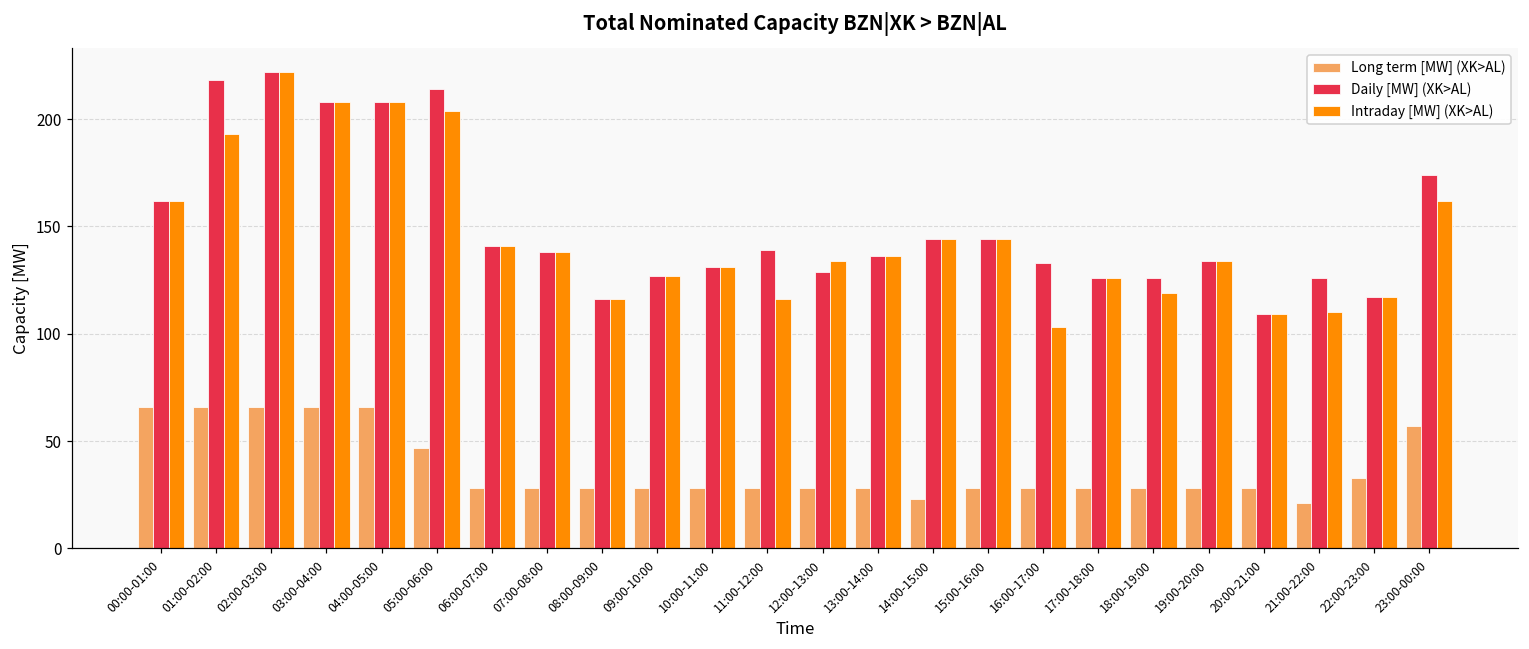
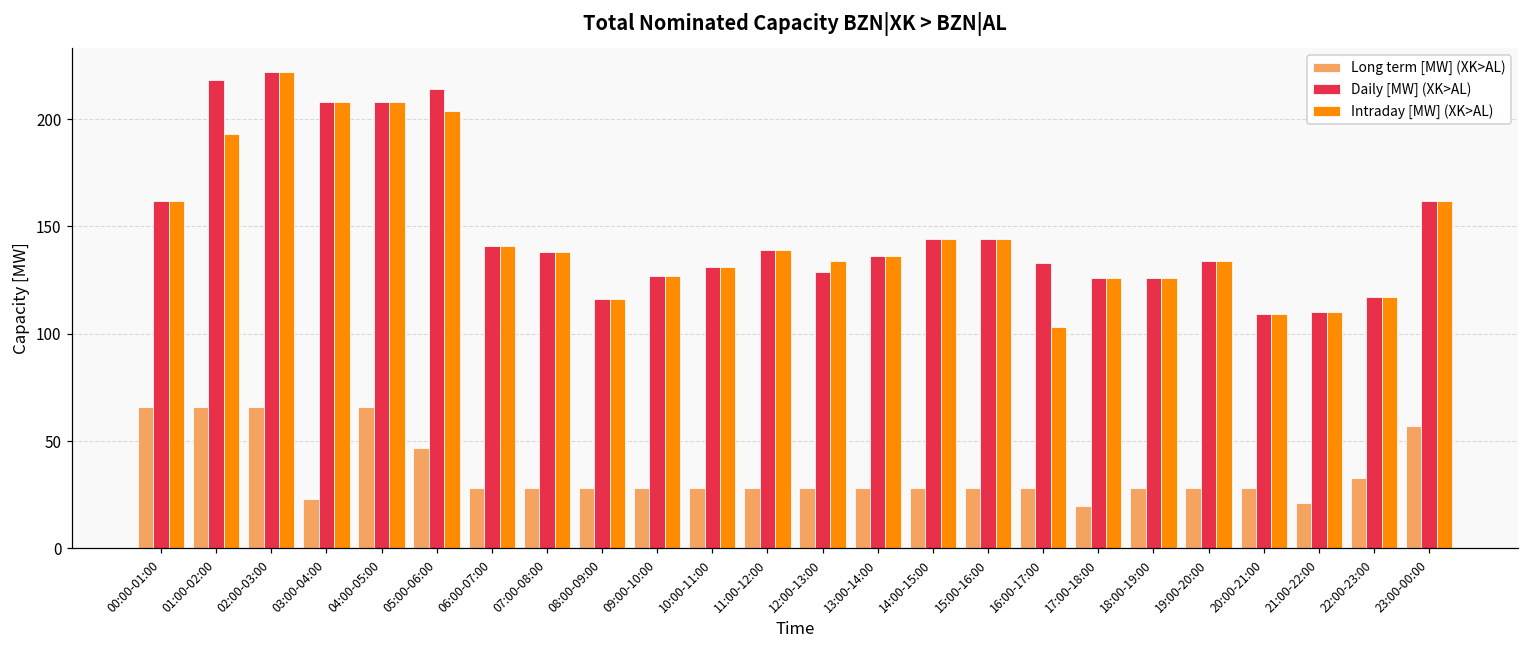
  {
    "Long term [MW] (XK>AL)": {
      "00:00-01:00": 66,
      "01:00-02:00": 66,
      "02:00-03:00": 66,
-     "03:00-04:00": 66,
+     "03:00-04:00": 23,
      "04:00-05:00": 66,
      "05:00-06:00": 47,
      "06:00-07:00": 28,
      "07:00-08:00": 28,
      "08:00-09:00": 28,
      "09:00-10:00": 28,
      "10:00-11:00": 28,
      "11:00-12:00": 28,
      "12:00-13:00": 28,
      "13:00-14:00": 28,
-     "14:00-15:00": 23,
+     "14:00-15:00": 28,
      "15:00-16:00": 28,
      "16:00-17:00": 28,
-     "17:00-18:00": 28,
+     "17:00-18:00": 20,
      "18:00-19:00": 28,
      "19:00-20:00": 28,
      "20:00-21:00": 28,
      "21:00-22:00": 21,
      "22:00-23:00": 33,
      "23:00-00:00": 57
    },
    "Daily [MW] (XK>AL)": {
      "00:00-01:00": 162,
      "01:00-02:00": 218,
      "02:00-03:00": 222,
      "03:00-04:00": 208,
      "04:00-05:00": 208,
      "05:00-06:00": 214,
      "06:00-07:00": 141,
      "07:00-08:00": 138,
      "08:00-09:00": 116,
      "09:00-10:00": 127,
      "10:00-11:00": 131,
      "11:00-12:00": 139,
      "12:00-13:00": 129,
      "13:00-14:00": 136,
      "14:00-15:00": 144,
      "15:00-16:00": 144,
      "16:00-17:00": 133,
      "17:00-18:00": 126,
      "18:00-19:00": 126,
      "19:00-20:00": 134,
      "20:00-21:00": 109,
-     "21:00-22:00": 126,
+     "21:00-22:00": 110,
      "22:00-23:00": 117,
-     "23:00-00:00": 174
+     "23:00-00:00": 162
    },
    "Intraday [MW] (XK>AL)": {
      "00:00-01:00": 162,
      "01:00-02:00": 193,
      "02:00-03:00": 222,
      "03:00-04:00": 208,
      "04:00-05:00": 208,
      "05:00-06:00": 204,
      "06:00-07:00": 141,
      "07:00-08:00": 138,
      "08:00-09:00": 116,
      "09:00-10:00": 127,
      "10:00-11:00": 131,
-     "11:00-12:00": 116,
+     "11:00-12:00": 139,
      "12:00-13:00": 134,
      "13:00-14:00": 136,
      "14:00-15:00": 144,
      "15:00-16:00": 144,
      "16:00-17:00": 103,
      "17:00-18:00": 126,
-     "18:00-19:00": 119,
+     "18:00-19:00": 126,
      "19:00-20:00": 134,
      "20:00-21:00": 109,
      "21:00-22:00": 110,
      "22:00-23:00": 117,
      "23:00-00:00": 162
    }
  }
